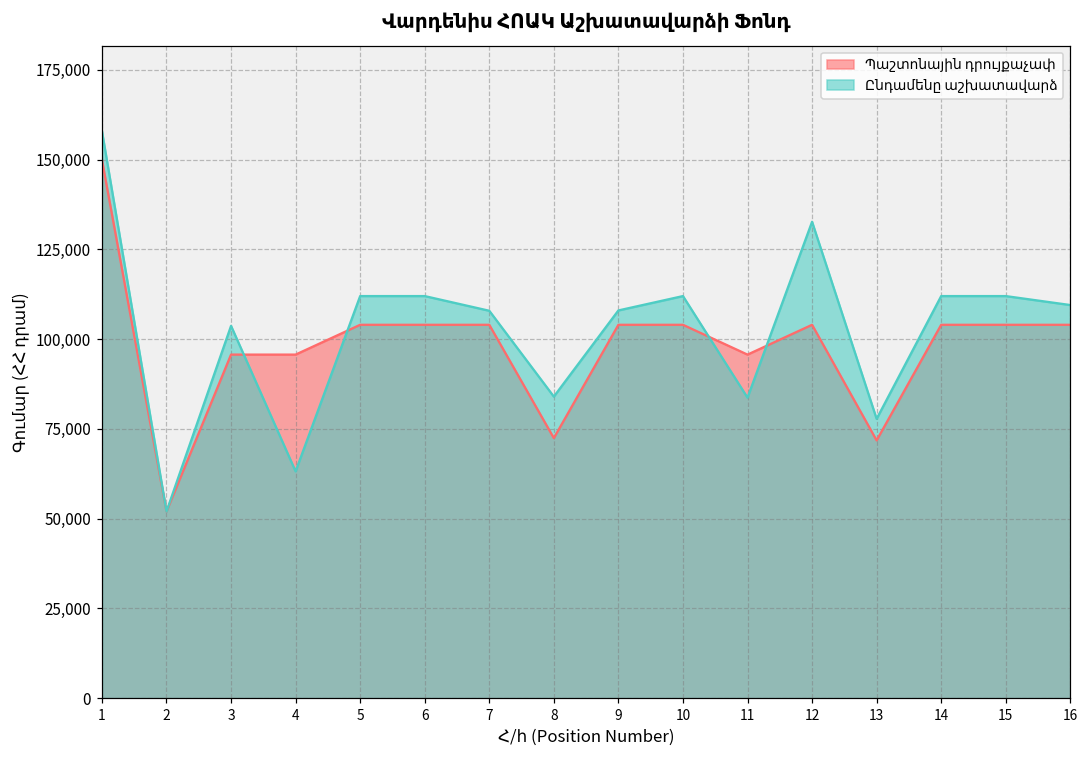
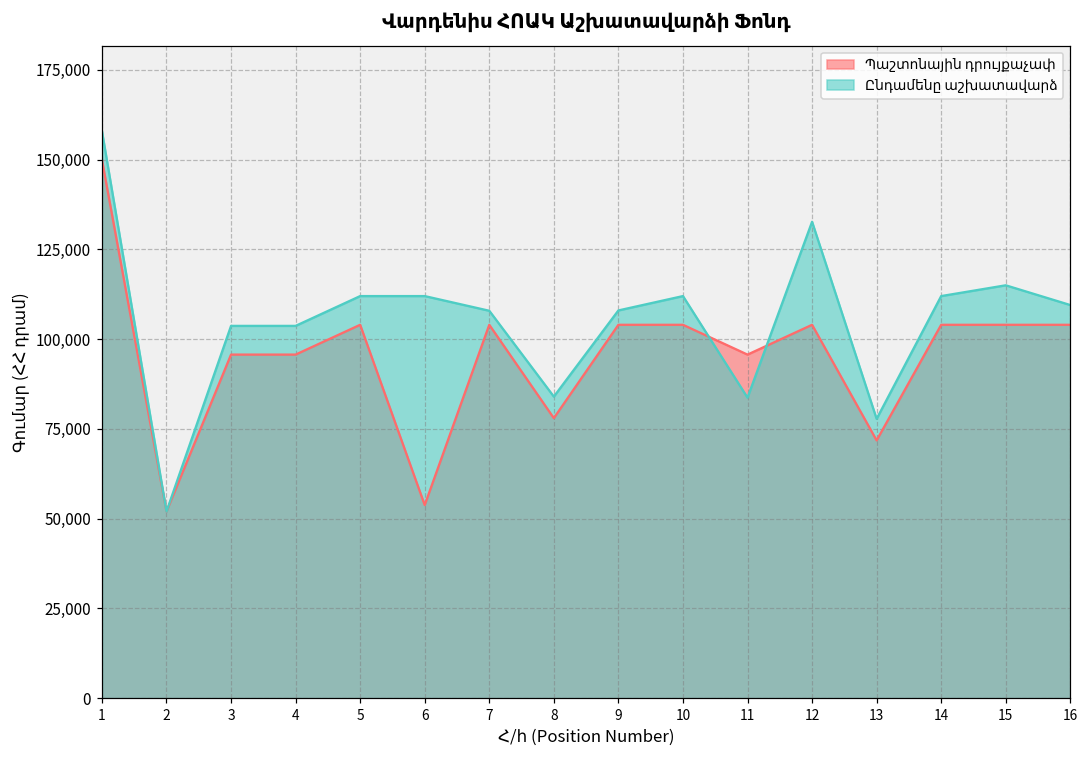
  {
    "Պաշտոնային դրույքաչափ": {
      "1": "150,000",
      "3": "96,000",
      "4": "96,000",
      "5": "104,000",
-     "6": "104,000",
+     "6": "54,000",
      "7": "104,000",
-     "8": "72,000",
+     "8": "78,000",
      "9": "104,000",
      "10": "104,000",
      "11": "96,000",
      "12": "104,000",
      "13": "72,000",
      "14": "104,000",
      "15": "104,000",
      "16": "104,000"
    },
    "Ընդամենը աշխատավարձ": {
      "1": "158,000",
      "3": "104,000",
-     "4": "63,000",
+     "4": "104,000",
      "5": "112,000",
      "6": "112,000",
      "7": "108,000",
      "8": "84,000",
      "9": "108,000",
      "10": "112,000",
      "11": "84,000",
      "12": "133,000",
      "13": "78,000",
      "14": "112,000",
-     "15": "112,000",
+     "15": "115,000",
      "16": "110,000"
    }
  }
